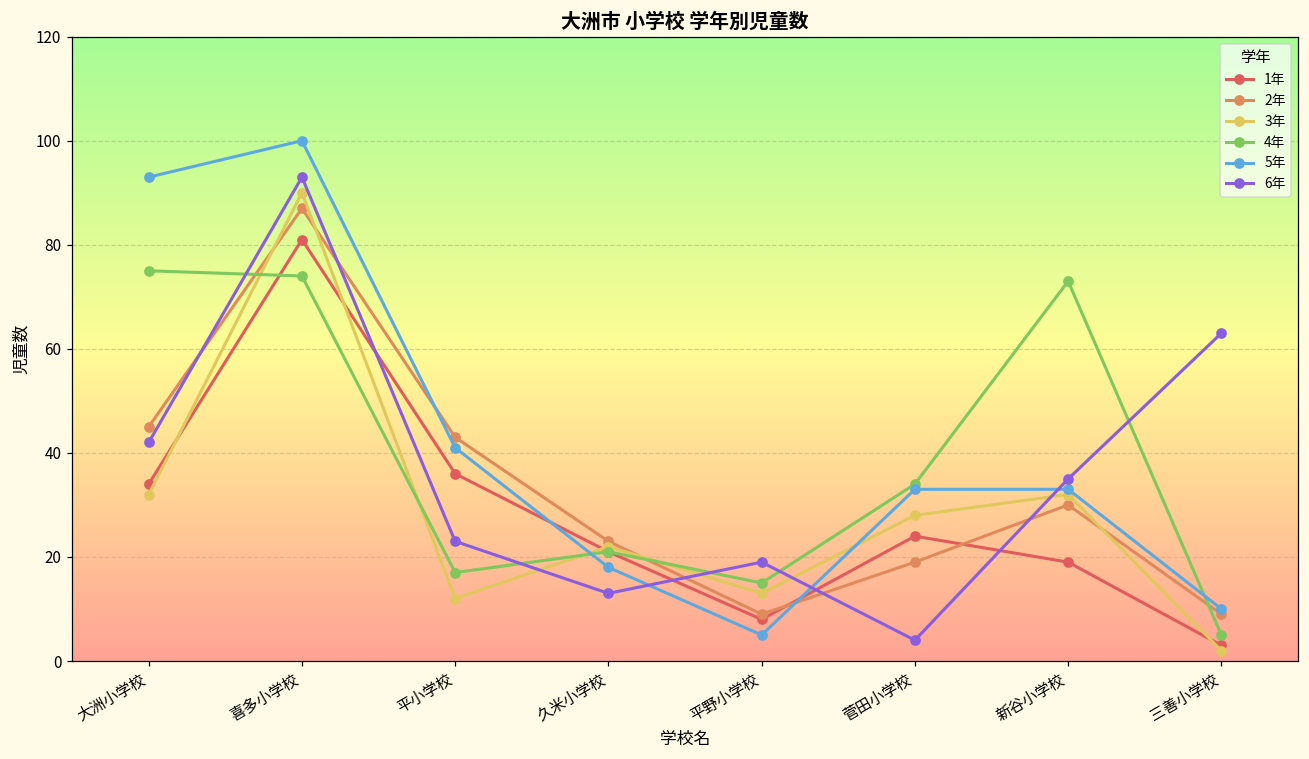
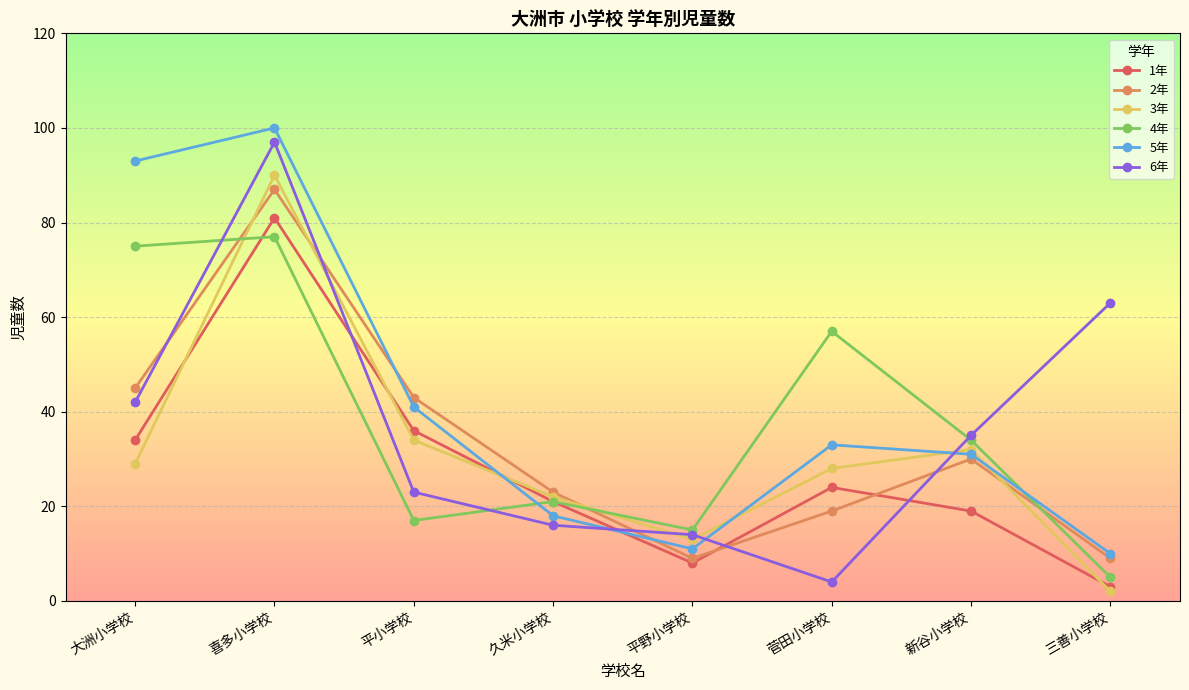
  {
    "3年": {
-     "大洲小学校": 32,
+     "大洲小学校": 29,
      "喜多小学校": 90,
-     "平小学校": 12,
+     "平小学校": 34,
      "久米小学校": 22,
      "平野小学校": 13,
      "菅田小学校": 28,
      "新谷小学校": 32,
      "三善小学校": 2
    },
    "4年": {
      "大洲小学校": 75,
-     "喜多小学校": 74,
+     "喜多小学校": 77,
      "平小学校": 17,
      "平野小学校": 15,
-     "菅田小学校": 34,
-     "新谷小学校": 73,
+     "菅田小学校": 57,
+     "新谷小学校": 34,
      "三善小学校": 5
    },
    "5年": {
      "大洲小学校": 93,
      "喜多小学校": 100,
      "平小学校": 41,
      "久米小学校": 18,
-     "平野小学校": 5,
+     "平野小学校": 11,
      "菅田小学校": 33,
-     "新谷小学校": 33,
+     "新谷小学校": 31,
      "三善小学校": 10
    },
    "6年": {
      "大洲小学校": 42,
-     "喜多小学校": 93,
+     "喜多小学校": 97,
      "平小学校": 23,
-     "久米小学校": 13,
-     "平野小学校": 19,
+     "久米小学校": 16,
+     "平野小学校": 14,
      "菅田小学校": 4,
      "新谷小学校": 35,
      "三善小学校": 63
    }
  }
